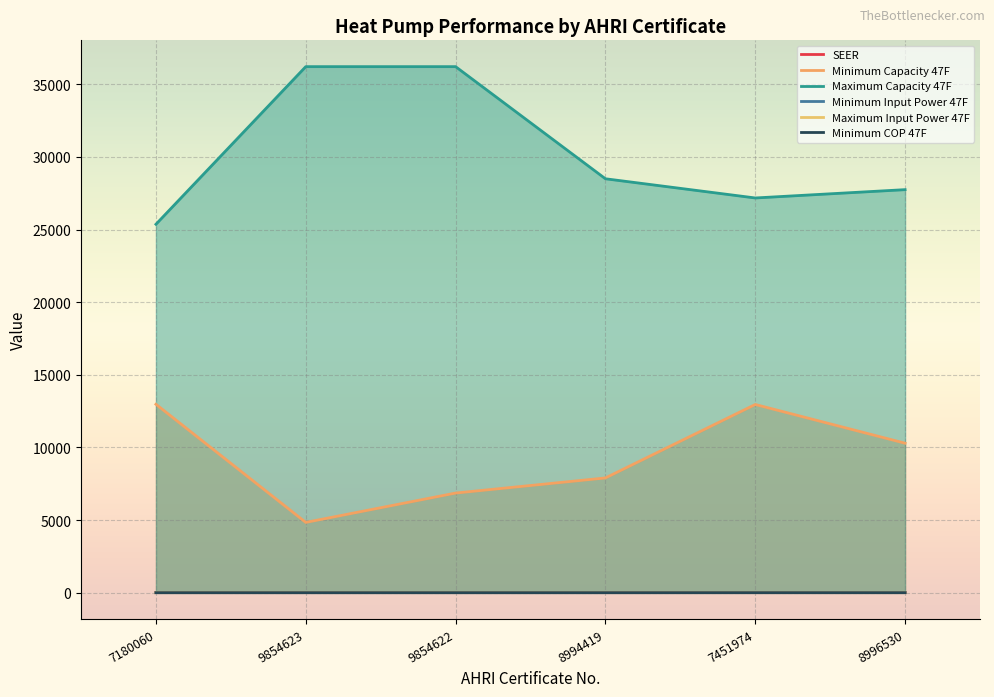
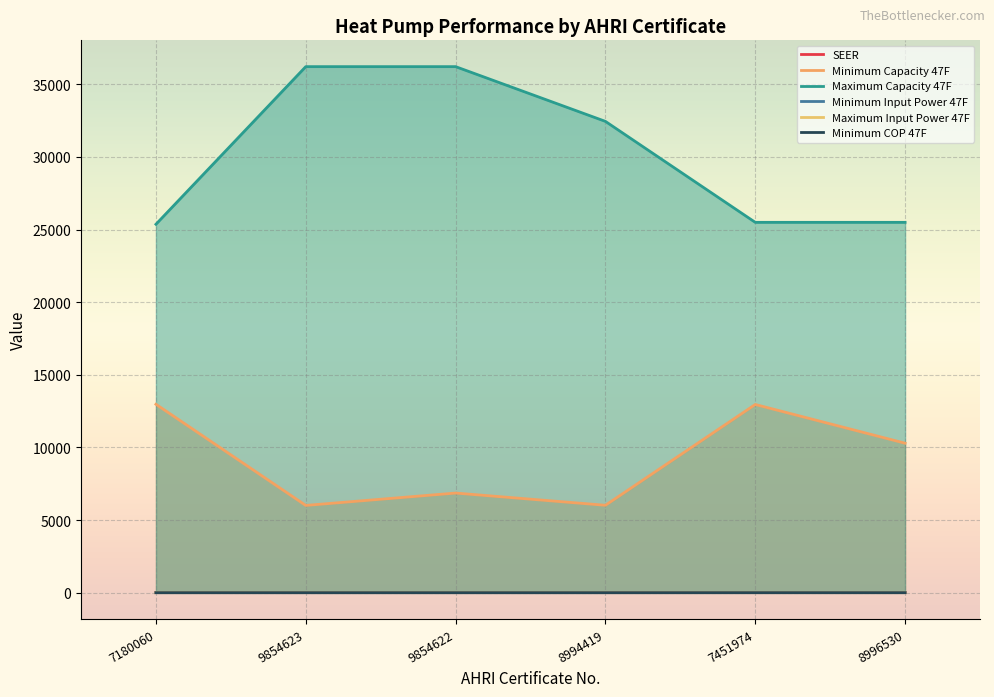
  {
    "Minimum Capacity 47F": {
      "7180060": 13000,
-     "9854623": 4800,
+     "9854623": 6000,
      "9854622": 6900,
-     "8994419": 7900,
+     "8994419": 6000,
      "7451974": 13000,
      "8996530": 10300
    },
    "Maximum Capacity 47F": {
      "7180060": 25400,
      "9854623": 36200,
      "9854622": 36200,
-     "8994419": 28500,
-     "7451974": 27200,
-     "8996530": 27800
+     "8994419": 32500,
+     "7451974": 25500,
+     "8996530": 25500
    }
  }
